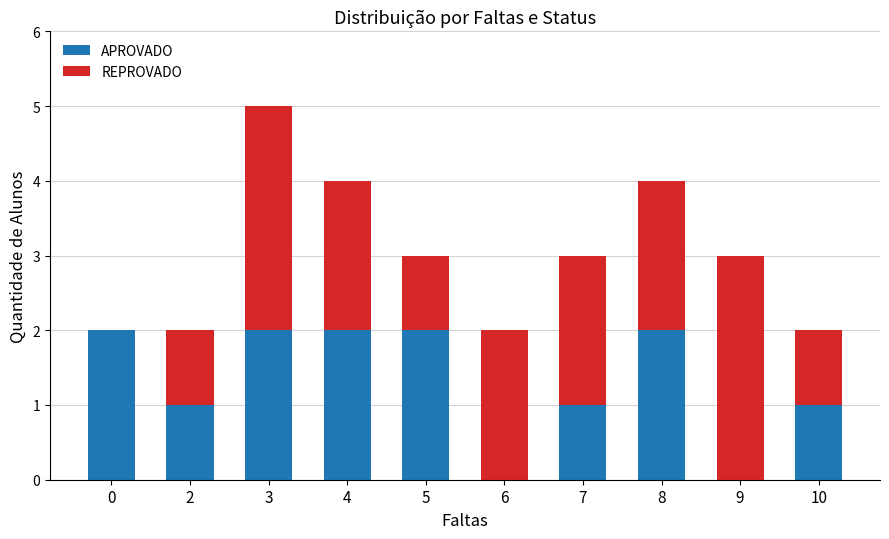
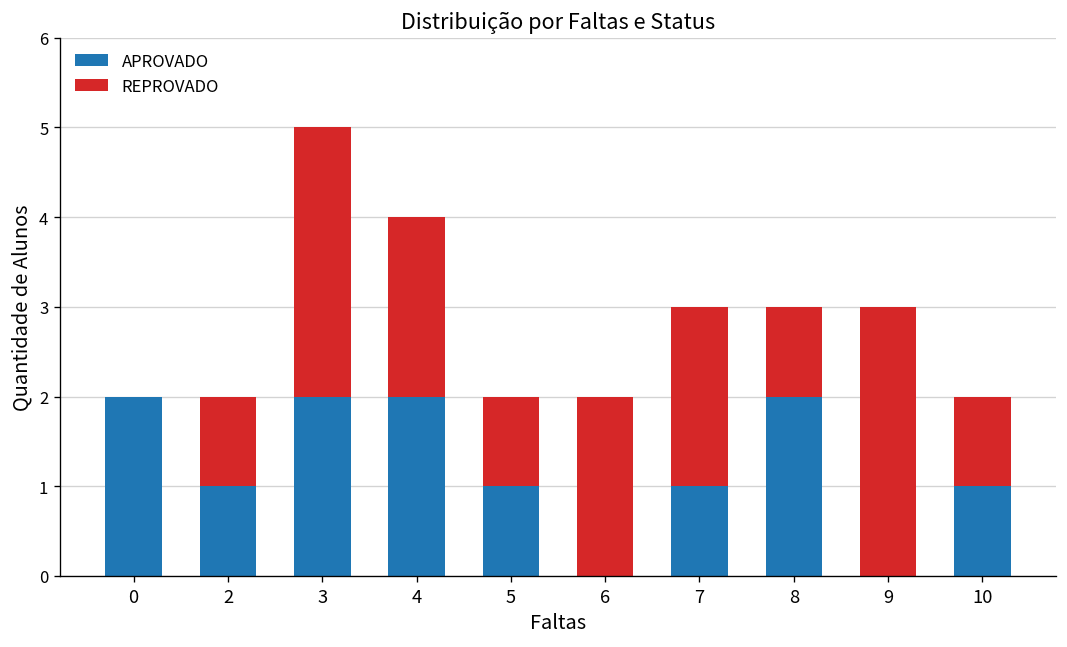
  {
    "APROVADO": {
      "0": 2,
      "2": 1,
      "3": 2,
      "4": 2,
-     "5": 2,
+     "5": 1,
      "6": 0,
      "7": 1,
      "8": 2,
      "9": 0,
      "10": 1
    },
    "REPROVADO": {
-     "8": 2
+     "8": 1
    }
  }
